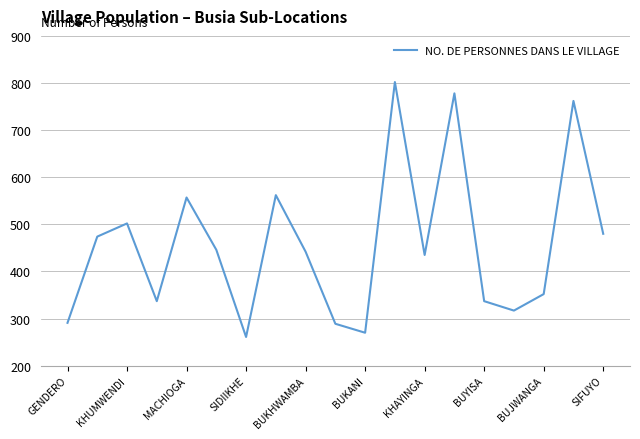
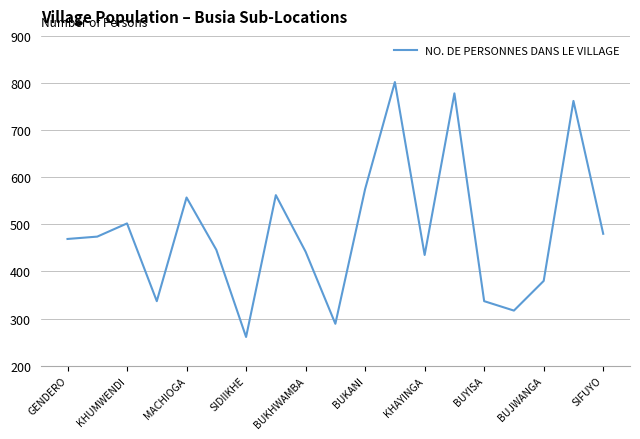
  {
-   "GENDERO": 290,
+   "GENDERO": 470,
    "KHUMWENDI": 500,
    "MACHIOGA": 560,
    "SIDIIKHE": 260,
    "BUKHWAMBA": 440,
-   "BUKANI": 270,
+   "BUKANI": 580,
    "KHAYINGA": 440,
    "BUYISA": 340,
-   "BUJWANGA": 350,
+   "BUJWANGA": 380,
    "SIFUYO": 480
  }
